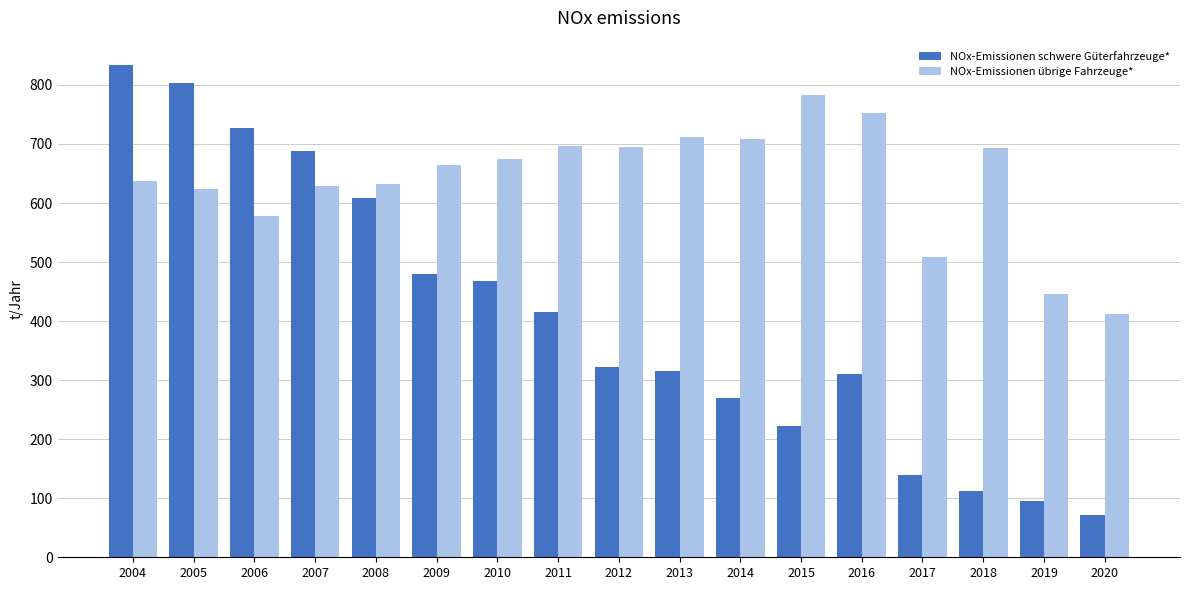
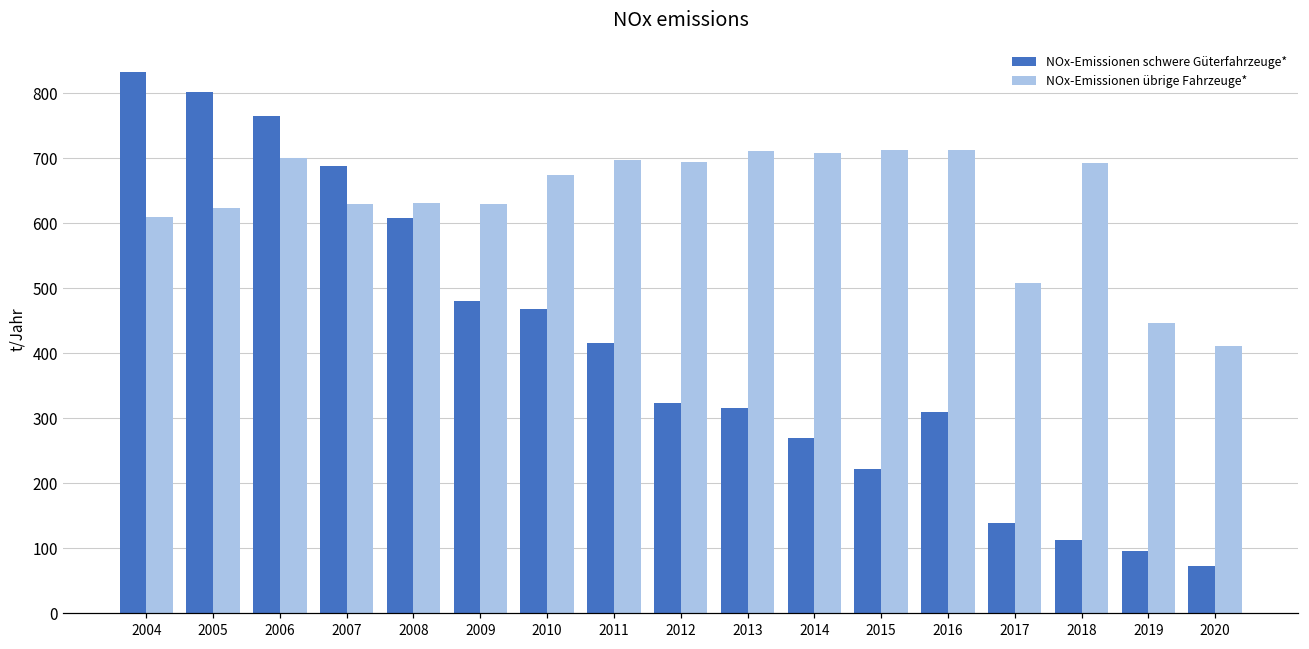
  {
    "NOx-Emissionen schwere Güterfahrzeuge*": {
      "2004": 830,
      "2005": 800,
-     "2006": 730,
+     "2006": 770,
      "2007": 690,
      "2008": 610,
      "2009": 480,
      "2010": 470,
      "2011": 420,
      "2012": 320,
      "2013": 320,
      "2014": 270,
      "2015": 220,
      "2016": 310,
      "2017": 140,
      "2018": 110,
      "2019": 100,
      "2020": 70
    },
    "NOx-Emissionen übrige Fahrzeuge*": {
-     "2004": 640,
+     "2004": 610,
      "2005": 620,
-     "2006": 580,
+     "2006": 700,
      "2007": 630,
      "2008": 630,
-     "2009": 660,
+     "2009": 630,
      "2010": 670,
      "2011": 700,
      "2012": 690,
      "2013": 710,
      "2014": 710,
-     "2015": 780,
-     "2016": 750,
+     "2015": 710,
+     "2016": 710,
      "2017": 510,
      "2018": 690,
      "2019": 450,
      "2020": 410
    }
  }
